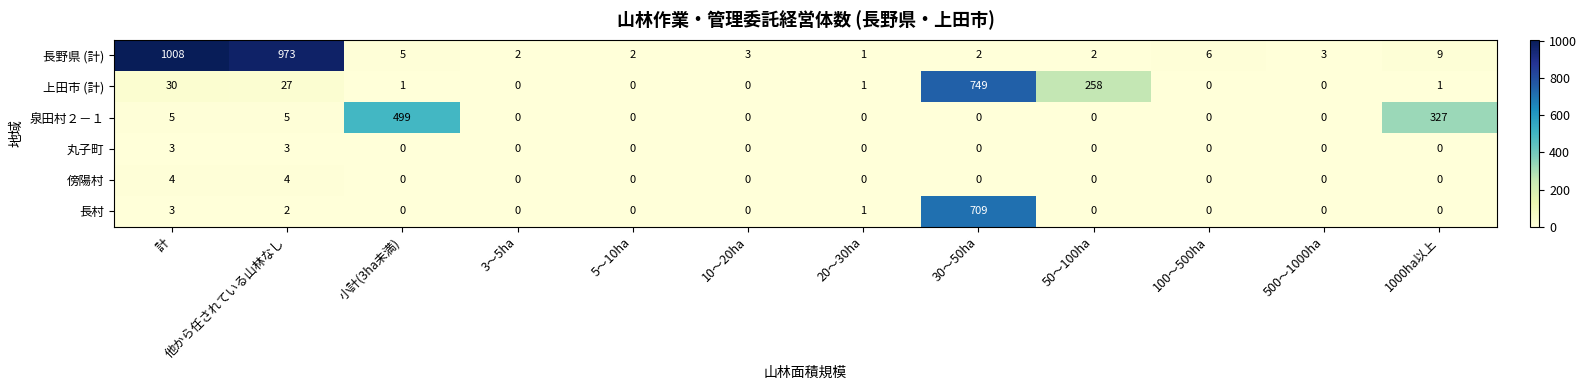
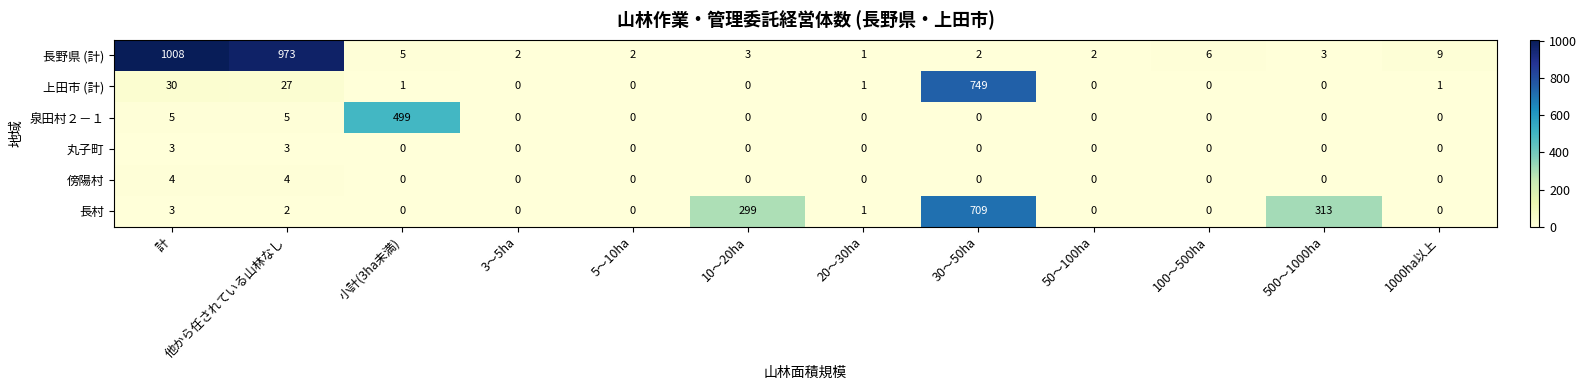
  {
    "長野県 (計)": {
      "計": 1008,
      "他から任されている山林なし": 973,
      "小計(3ha未満)": 5,
      "3～5ha": 2,
      "5～10ha": 2,
      "10～20ha": 3,
      "20～30ha": 1,
      "30～50ha": 2,
      "50～100ha": 2,
      "100～500ha": 6,
      "500～1000ha": 3,
      "1000ha以上": 9
    },
    "上田市 (計)": {
      "計": 30,
      "他から任されている山林なし": 27,
      "小計(3ha未満)": 1,
      "3～5ha": 0,
      "5～10ha": 0,
      "10～20ha": 0,
      "20～30ha": 1,
      "30～50ha": 749,
-     "50～100ha": 258,
+     "50～100ha": 0,
      "100～500ha": 0,
      "500～1000ha": 0,
      "1000ha以上": 1
    },
    "泉田村２－１": {
      "計": 5,
      "他から任されている山林なし": 5,
      "小計(3ha未満)": 499,
      "3～5ha": 0,
      "5～10ha": 0,
      "10～20ha": 0,
      "20～30ha": 0,
      "30～50ha": 0,
      "50～100ha": 0,
      "100～500ha": 0,
      "500～1000ha": 0,
-     "1000ha以上": 327
+     "1000ha以上": 0
    },
    "丸子町": {
      "計": 3,
      "他から任されている山林なし": 3,
      "小計(3ha未満)": 0,
      "3～5ha": 0,
      "5～10ha": 0,
      "10～20ha": 0,
      "20～30ha": 0,
      "30～50ha": 0,
      "50～100ha": 0,
      "100～500ha": 0,
      "500～1000ha": 0,
      "1000ha以上": 0
    },
    "傍陽村": {
      "計": 4,
      "他から任されている山林なし": 4,
      "小計(3ha未満)": 0,
      "3～5ha": 0,
      "5～10ha": 0,
      "10～20ha": 0,
      "20～30ha": 0,
      "30～50ha": 0,
      "50～100ha": 0,
      "100～500ha": 0,
      "500～1000ha": 0,
      "1000ha以上": 0
    },
    "長村": {
      "計": 3,
      "他から任されている山林なし": 2,
      "小計(3ha未満)": 0,
      "3～5ha": 0,
      "5～10ha": 0,
-     "10～20ha": 0,
+     "10～20ha": 299,
      "20～30ha": 1,
      "30～50ha": 709,
      "50～100ha": 0,
      "100～500ha": 0,
-     "500～1000ha": 0,
+     "500～1000ha": 313,
      "1000ha以上": 0
    }
  }
